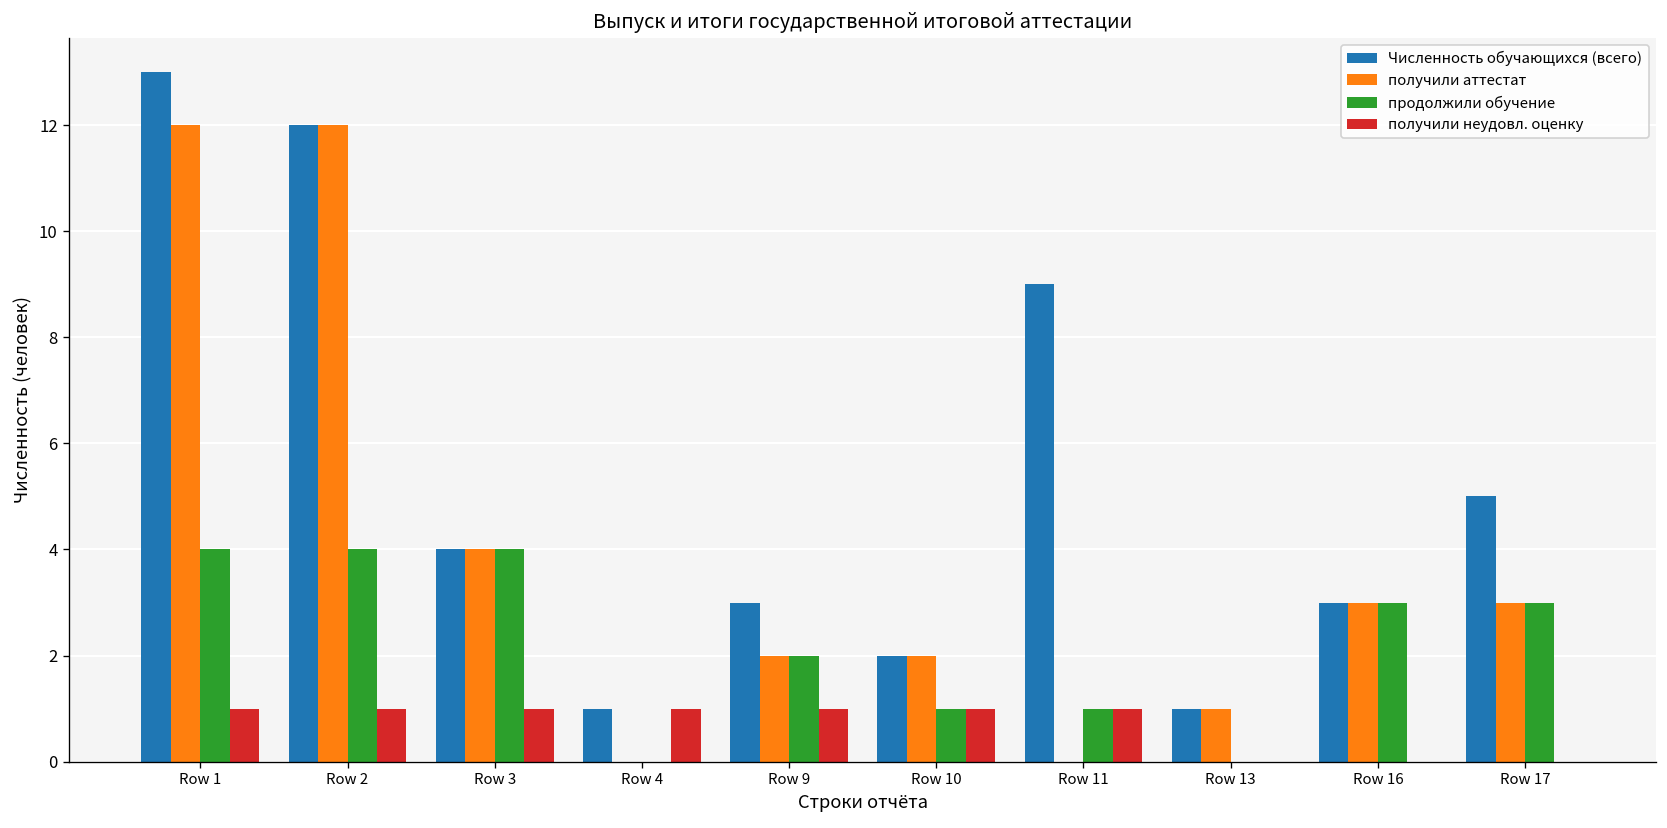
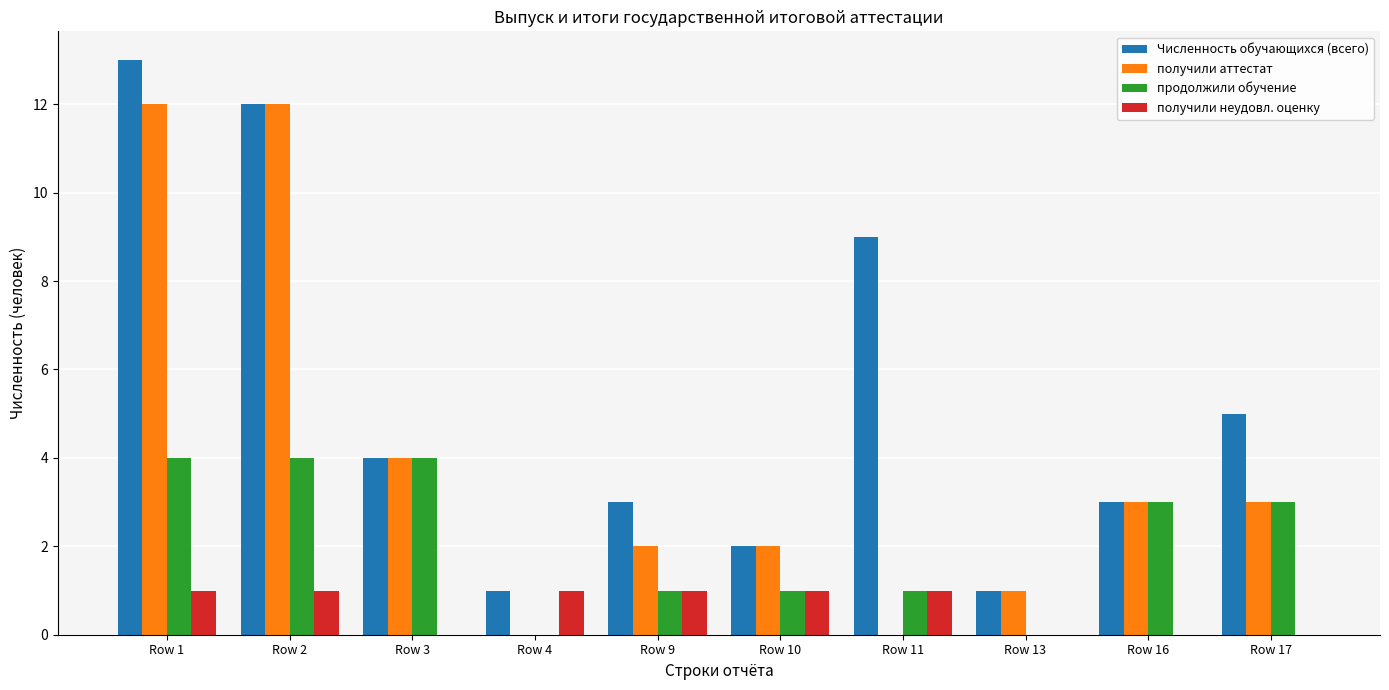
  {
    "Численность обучающихся (всего)": {
      "Row 1": 13,
      "Row 2": 12,
      "Row 3": 4,
      "Row 4": 1,
      "Row 9": 3,
      "Row 10": 2,
      "Row 11": 9,
      "Row 13": 1,
      "Row 16": 3,
      "Row 17": 5
    },
    "получили аттестат": {
      "Row 1": 12,
      "Row 2": 12,
      "Row 3": 4,
      "Row 4": 0,
      "Row 9": 2,
      "Row 10": 2,
      "Row 11": 0,
      "Row 13": 1,
      "Row 16": 3,
      "Row 17": 3
    },
    "продолжили обучение": {
      "Row 1": 4,
      "Row 2": 4,
      "Row 3": 4,
      "Row 4": 0,
-     "Row 9": 2,
+     "Row 9": 1,
      "Row 10": 1,
      "Row 11": 1,
      "Row 13": 0,
      "Row 16": 3,
      "Row 17": 3
    },
    "получили неудовл. оценку": {
      "Row 1": 1,
      "Row 2": 1,
-     "Row 3": 1,
+     "Row 3": 0,
      "Row 4": 1,
      "Row 9": 1,
      "Row 10": 1,
      "Row 11": 1,
      "Row 13": 0,
      "Row 16": 0,
      "Row 17": 0
    }
  }
